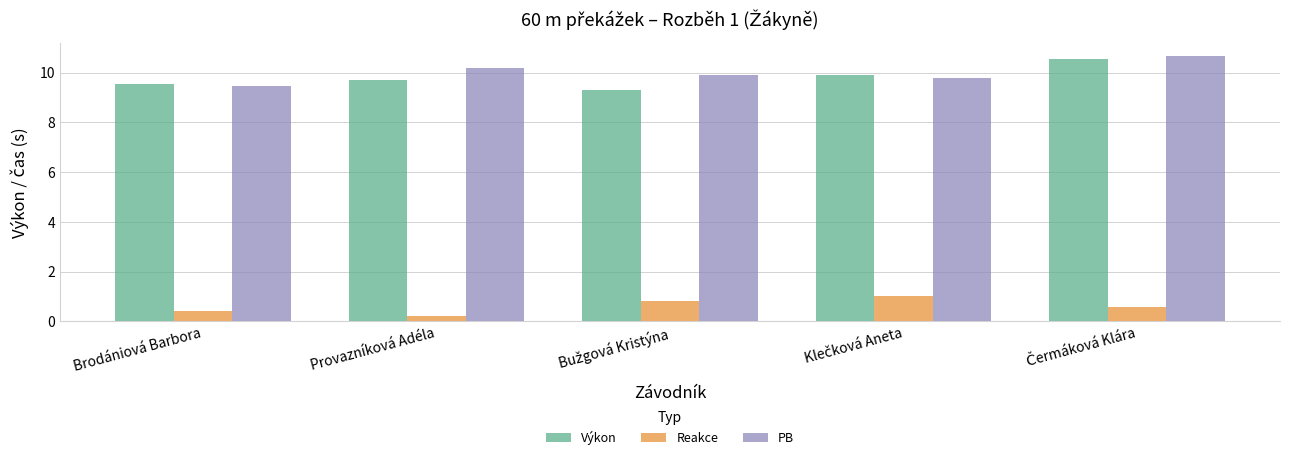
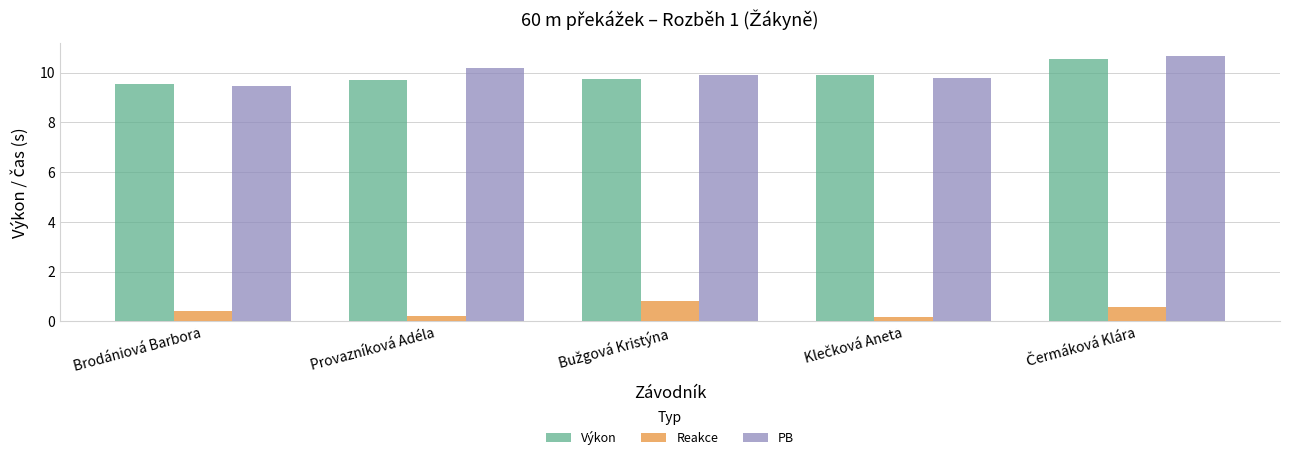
  {
    "Výkon": {
      "Brodániová Barbora": 9.5,
      "Provazníková Adéla": 9.7,
-     "Bužgová Kristýna": 9.3,
+     "Bužgová Kristýna": 9.7,
      "Klečková Aneta": 9.9,
      "Čermáková Klára": 10.6
    },
    "Reakce": {
      "Brodániová Barbora": 0.4,
      "Provazníková Adéla": 0.2,
      "Bužgová Kristýna": 0.8,
-     "Klečková Aneta": 1.0,
+     "Klečková Aneta": 0.2,
      "Čermáková Klára": 0.6
    },
    "PB": {
      "Brodániová Barbora": 9.5,
      "Provazníková Adéla": 10.2,
      "Bužgová Kristýna": 9.9,
      "Klečková Aneta": 9.8,
      "Čermáková Klára": 10.7
    }
  }
